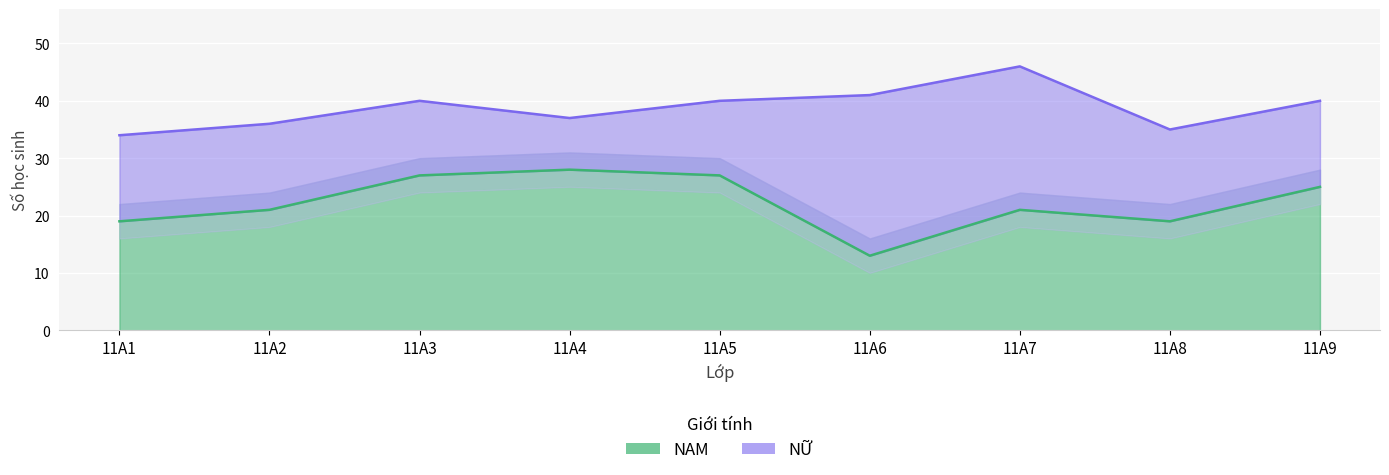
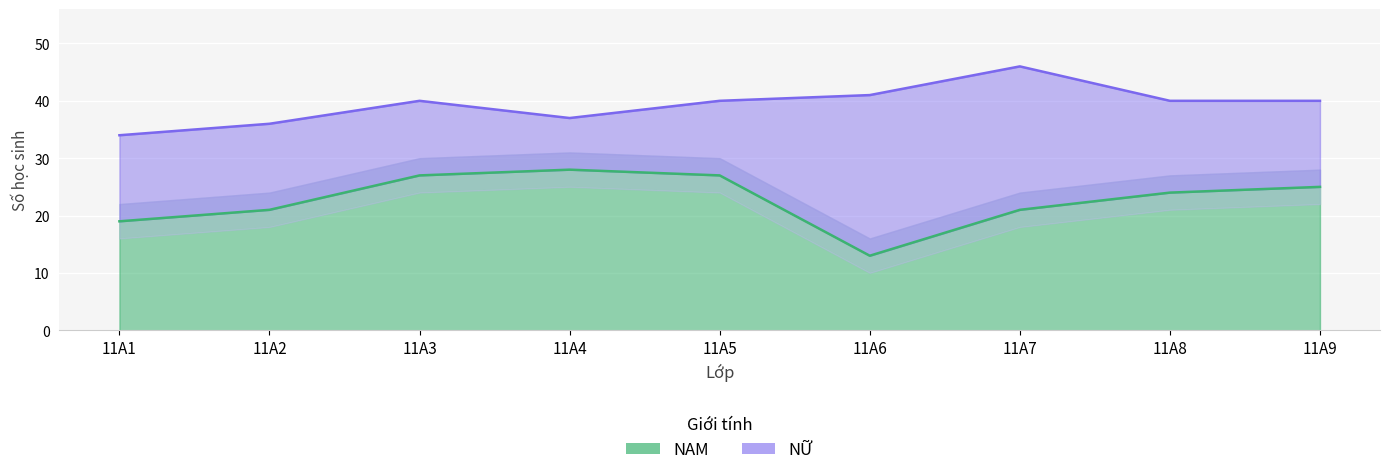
  {
    "NAM": {
      "11A1": 19,
      "11A2": 21,
      "11A3": 27,
      "11A4": 28,
      "11A5": 27,
      "11A6": 13,
      "11A7": 21,
-     "11A8": 19,
+     "11A8": 24,
      "11A9": 25
    },
    "NỮ": {
      "11A1": 15,
      "11A2": 15,
      "11A3": 13,
      "11A4": 9,
      "11A5": 13,
      "11A6": 28,
      "11A7": 25,
      "11A8": 16,
      "11A9": 15
    }
  }
